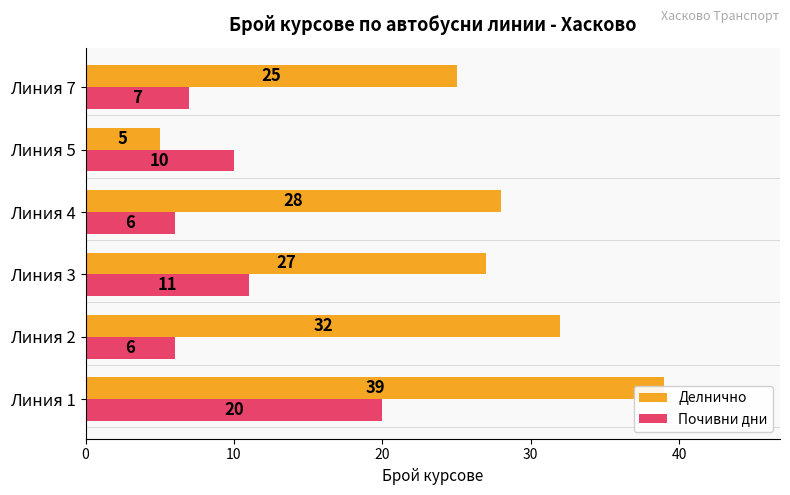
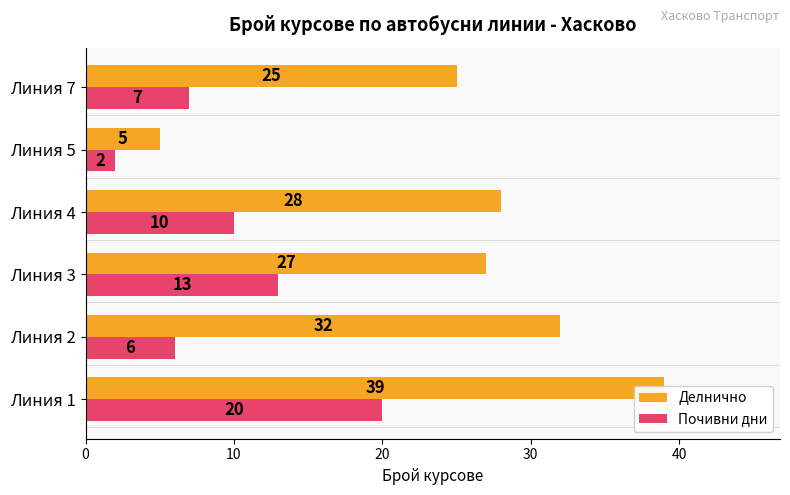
  {
    "Делнично": {
      "Линия 7": 25,
      "Линия 5": 5,
      "Линия 4": 28,
      "Линия 3": 27,
      "Линия 2": 32
    },
    "Почивни дни": {
      "Линия 7": 7,
-     "Линия 5": 10,
-     "Линия 4": 6,
-     "Линия 3": 11,
+     "Линия 5": 2,
+     "Линия 4": 10,
+     "Линия 3": 13,
      "Линия 2": 6,
      "Линия 1": 20
    }
  }
